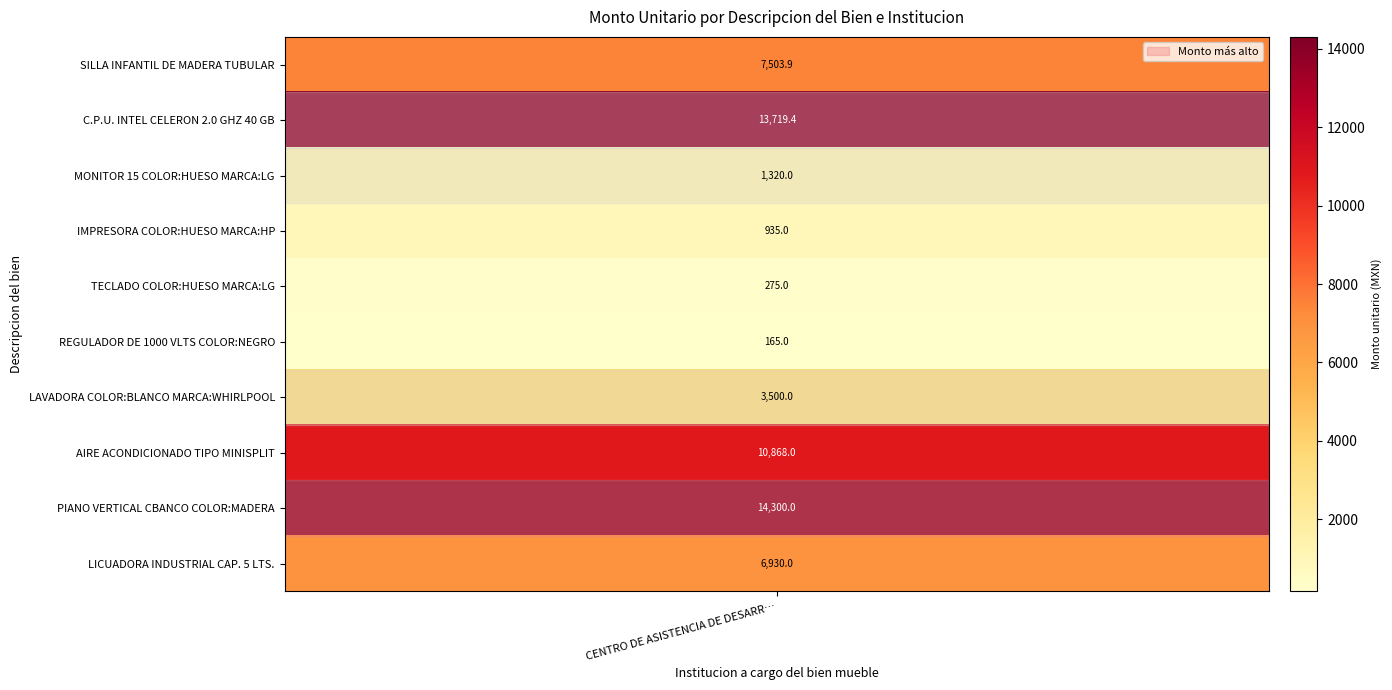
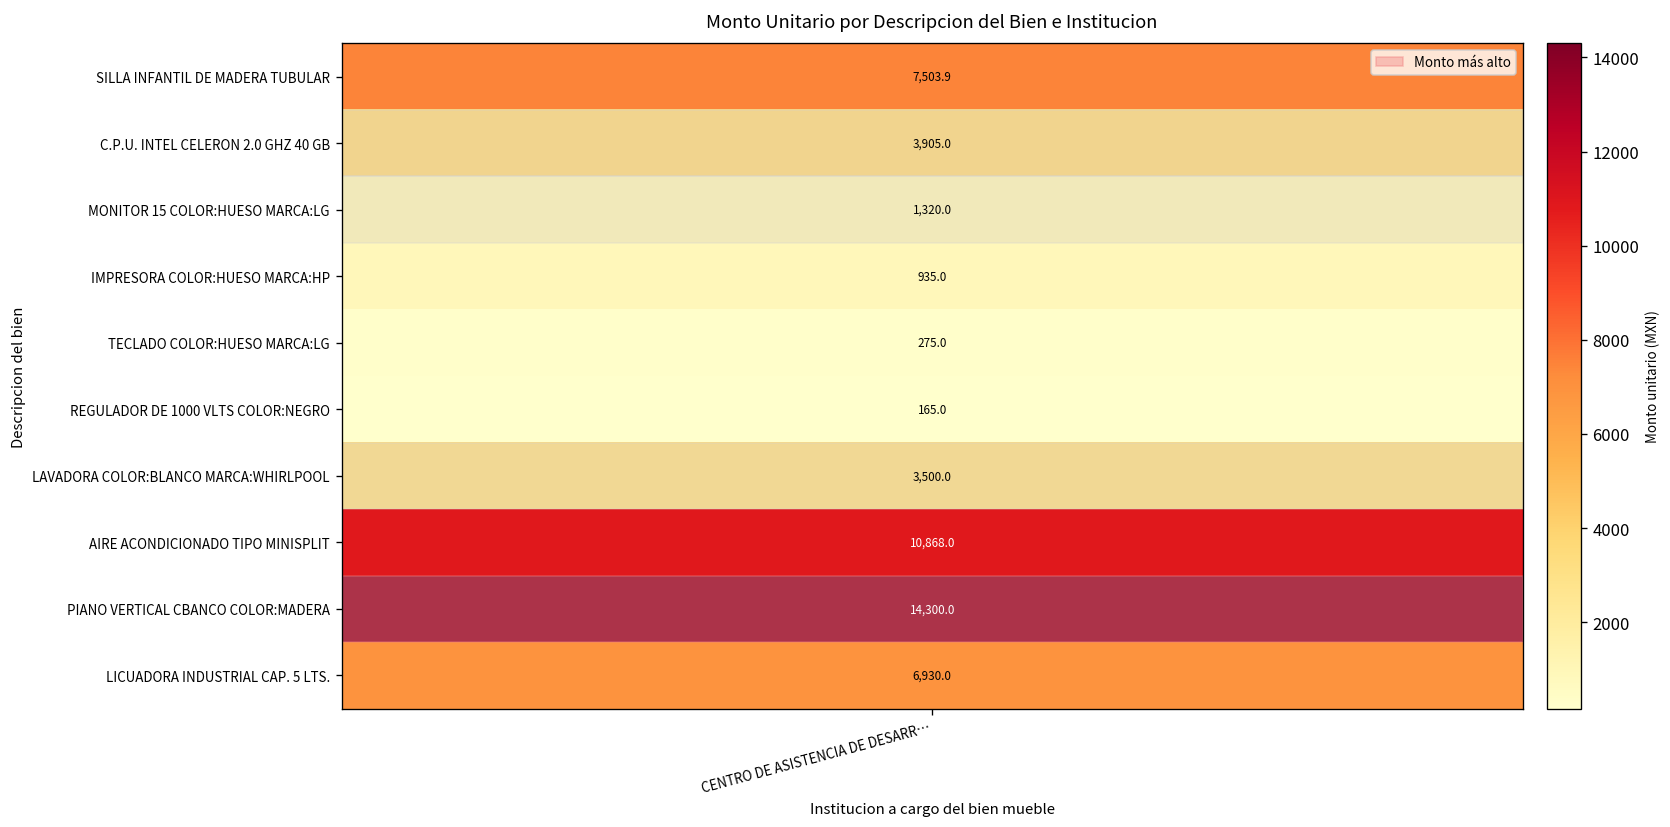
  {
    "SILLA INFANTIL DE MADERA TUBULAR": {
      "CENTRO DE ASISTENCIA DE DESARR…": "7,503.9"
    },
    "C.P.U. INTEL CELERON 2.0 GHZ 40 GB": {
-     "CENTRO DE ASISTENCIA DE DESARR…": "13,719.4"
+     "CENTRO DE ASISTENCIA DE DESARR…": "3,905.0"
    },
    "MONITOR 15 COLOR:HUESO MARCA:LG": {
      "CENTRO DE ASISTENCIA DE DESARR…": "1,320.0"
    },
    "IMPRESORA COLOR:HUESO MARCA:HP": {
      "CENTRO DE ASISTENCIA DE DESARR…": "935.0"
    },
    "TECLADO COLOR:HUESO MARCA:LG": {
      "CENTRO DE ASISTENCIA DE DESARR…": "275.0"
    },
    "REGULADOR DE 1000 VLTS COLOR:NEGRO": {
      "CENTRO DE ASISTENCIA DE DESARR…": "165.0"
    },
    "LAVADORA COLOR:BLANCO MARCA:WHIRLPOOL": {
      "CENTRO DE ASISTENCIA DE DESARR…": "3,500.0"
    },
    "AIRE ACONDICIONADO TIPO MINISPLIT": {
      "CENTRO DE ASISTENCIA DE DESARR…": "10,868.0"
    },
    "PIANO VERTICAL CBANCO COLOR:MADERA": {
      "CENTRO DE ASISTENCIA DE DESARR…": "14,300.0"
    },
    "LICUADORA INDUSTRIAL CAP. 5 LTS.": {
      "CENTRO DE ASISTENCIA DE DESARR…": "6,930.0"
    }
  }
